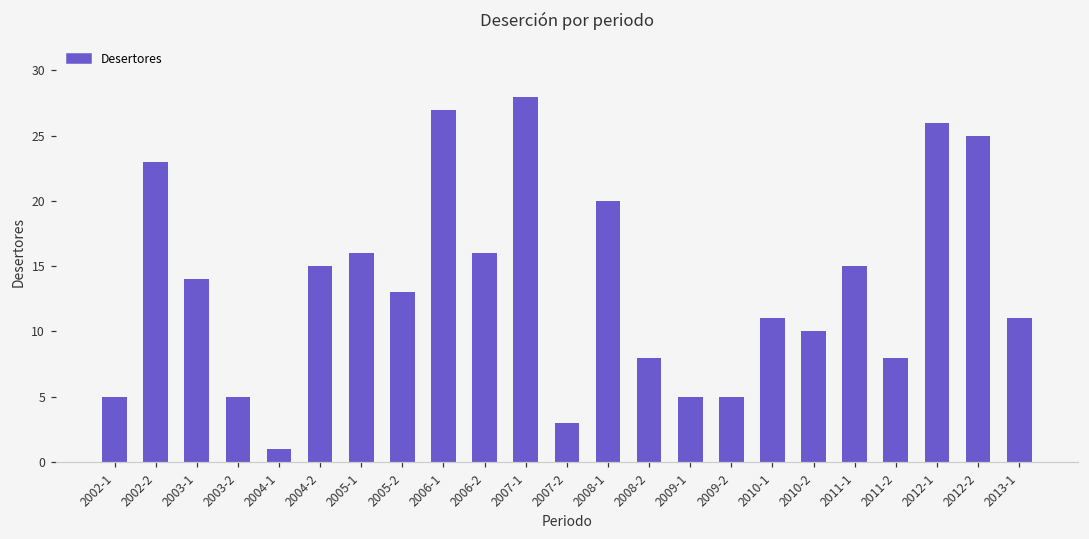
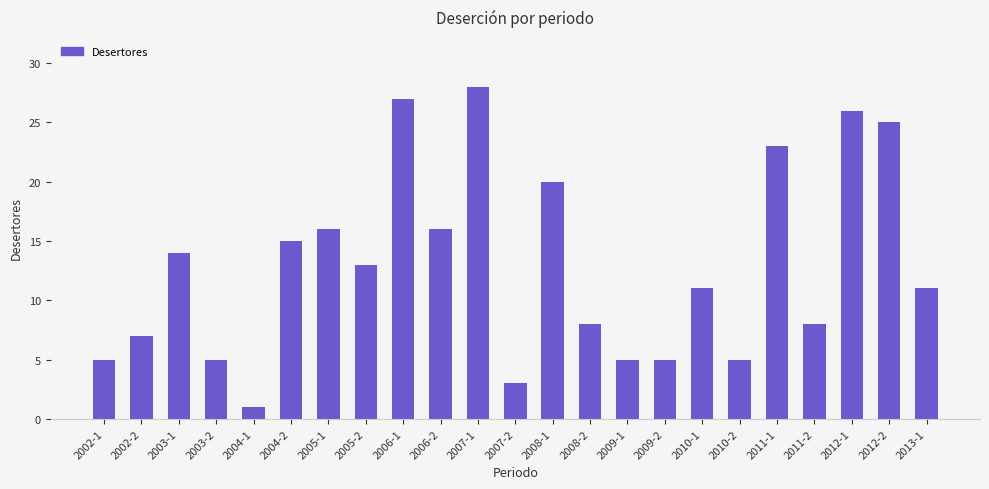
  {
    "2002-1": 5,
-   "2002-2": 23,
+   "2002-2": 7,
    "2003-1": 14,
    "2003-2": 5,
    "2004-1": 1,
    "2004-2": 15,
    "2005-1": 16,
    "2005-2": 13,
    "2006-1": 27,
    "2006-2": 16,
    "2007-1": 28,
    "2007-2": 3,
    "2008-1": 20,
    "2008-2": 8,
    "2009-1": 5,
    "2009-2": 5,
    "2010-1": 11,
-   "2010-2": 10,
-   "2011-1": 15,
+   "2010-2": 5,
+   "2011-1": 23,
    "2011-2": 8,
    "2012-1": 26,
    "2012-2": 25,
    "2013-1": 11
  }
